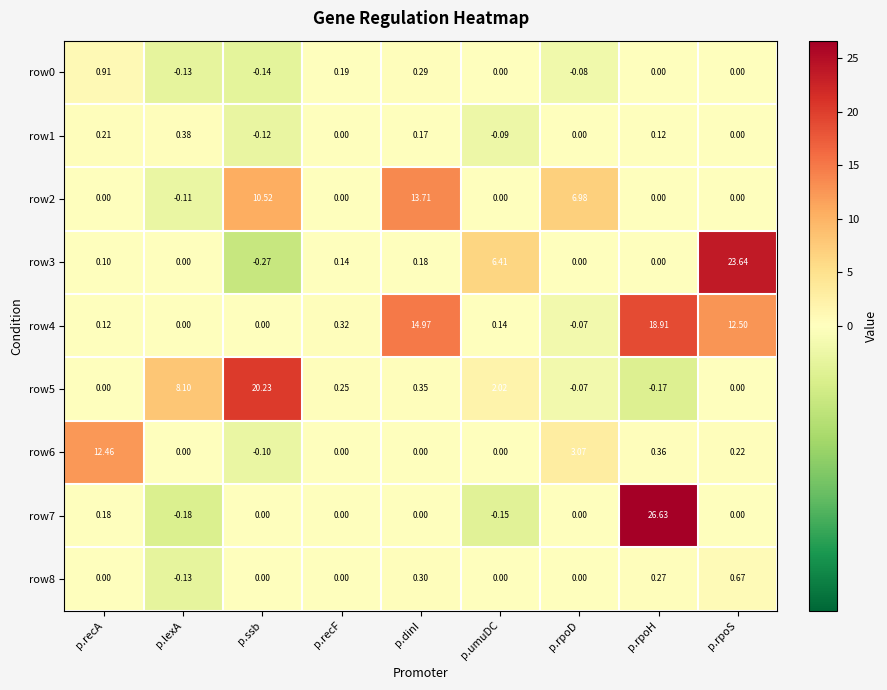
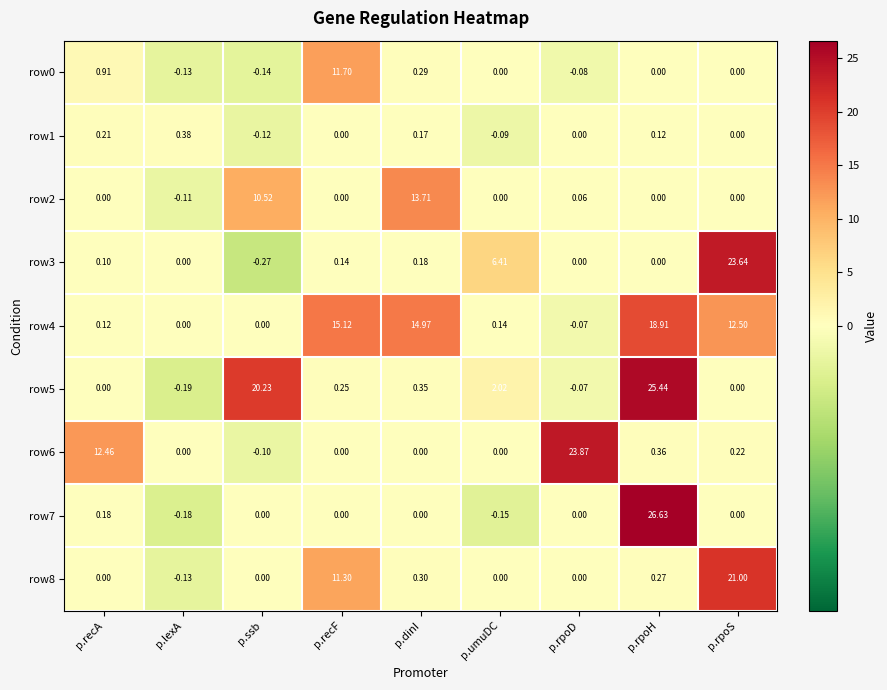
  {
    "row0": {
      "p.recA": 0.91,
      "p.lexA": -0.13,
      "p.ssb": -0.14,
-     "p.recF": 0.19,
+     "p.recF": 11.70,
      "p.dinI": 0.29,
      "p.umuDC": 0.00,
      "p.rpoD": -0.08,
      "p.rpoH": 0.00,
      "p.rpoS": 0.00
    },
    "row1": {
      "p.recA": 0.21,
      "p.lexA": 0.38,
      "p.ssb": -0.12,
      "p.recF": 0.00,
      "p.dinI": 0.17,
      "p.umuDC": -0.09,
      "p.rpoD": 0.00,
      "p.rpoH": 0.12,
      "p.rpoS": 0.00
    },
    "row2": {
      "p.recA": 0.00,
      "p.lexA": -0.11,
      "p.ssb": 10.52,
      "p.recF": 0.00,
      "p.dinI": 13.71,
      "p.umuDC": 0.00,
-     "p.rpoD": 6.98,
+     "p.rpoD": 0.06,
      "p.rpoH": 0.00,
      "p.rpoS": 0.00
    },
    "row3": {
      "p.recA": 0.10,
      "p.lexA": 0.00,
      "p.ssb": -0.27,
      "p.recF": 0.14,
      "p.dinI": 0.18,
      "p.umuDC": 6.41,
      "p.rpoD": 0.00,
      "p.rpoH": 0.00,
      "p.rpoS": 23.64
    },
    "row4": {
      "p.recA": 0.12,
      "p.lexA": 0.00,
      "p.ssb": 0.00,
-     "p.recF": 0.32,
+     "p.recF": 15.12,
      "p.dinI": 14.97,
      "p.umuDC": 0.14,
      "p.rpoD": -0.07,
      "p.rpoH": 18.91,
      "p.rpoS": 12.50
    },
    "row5": {
      "p.recA": 0.00,
-     "p.lexA": 8.10,
+     "p.lexA": -0.19,
      "p.ssb": 20.23,
      "p.recF": 0.25,
      "p.dinI": 0.35,
      "p.umuDC": 2.02,
      "p.rpoD": -0.07,
-     "p.rpoH": -0.17,
+     "p.rpoH": 25.44,
      "p.rpoS": 0.00
    },
    "row6": {
      "p.recA": 12.46,
      "p.lexA": 0.00,
      "p.ssb": -0.10,
      "p.recF": 0.00,
      "p.dinI": 0.00,
      "p.umuDC": 0.00,
-     "p.rpoD": 3.07,
+     "p.rpoD": 23.87,
      "p.rpoH": 0.36,
      "p.rpoS": 0.22
    },
    "row7": {
      "p.recA": 0.18,
      "p.lexA": -0.18,
      "p.ssb": 0.00,
      "p.recF": 0.00,
      "p.dinI": 0.00,
      "p.umuDC": -0.15,
      "p.rpoD": 0.00,
      "p.rpoH": 26.63,
      "p.rpoS": 0.00
    },
    "row8": {
      "p.recA": 0.00,
      "p.lexA": -0.13,
      "p.ssb": 0.00,
-     "p.recF": 0.00,
+     "p.recF": 11.30,
      "p.dinI": 0.30,
      "p.umuDC": 0.00,
      "p.rpoD": 0.00,
      "p.rpoH": 0.27,
-     "p.rpoS": 0.67
+     "p.rpoS": 21.00
    }
  }
